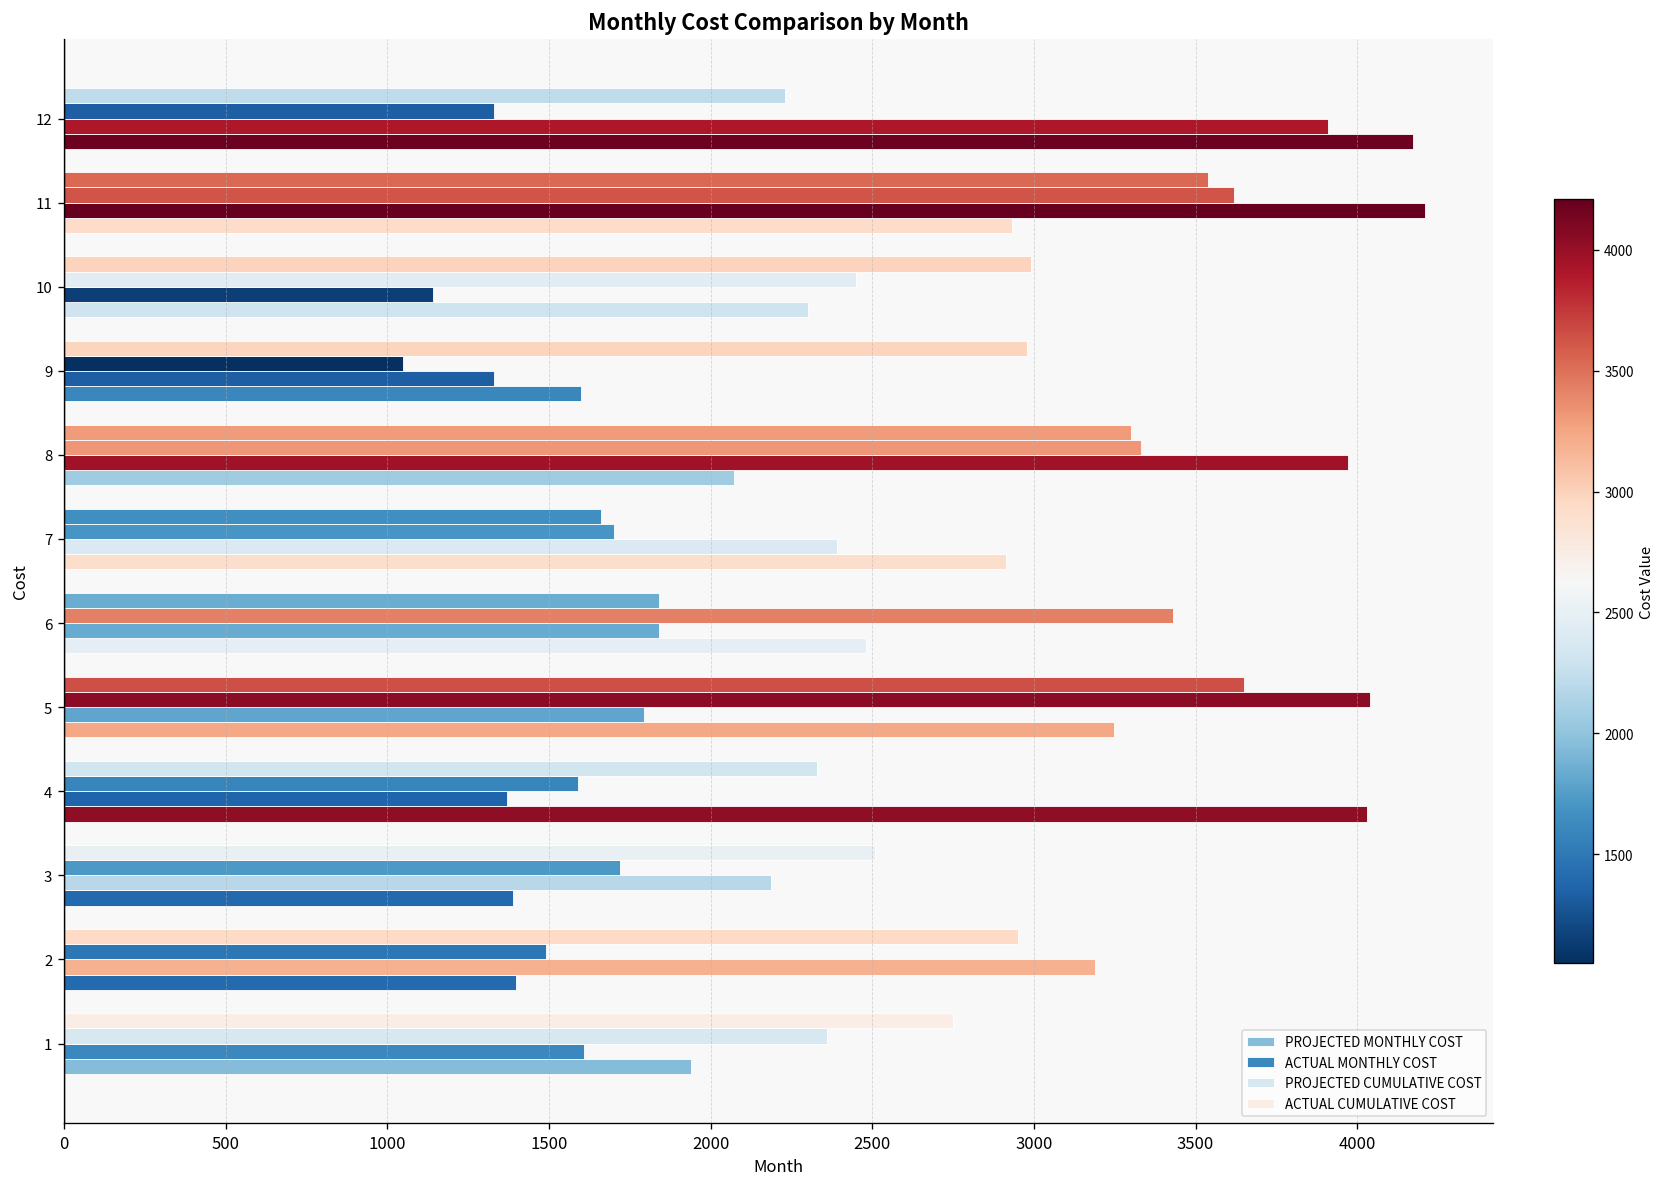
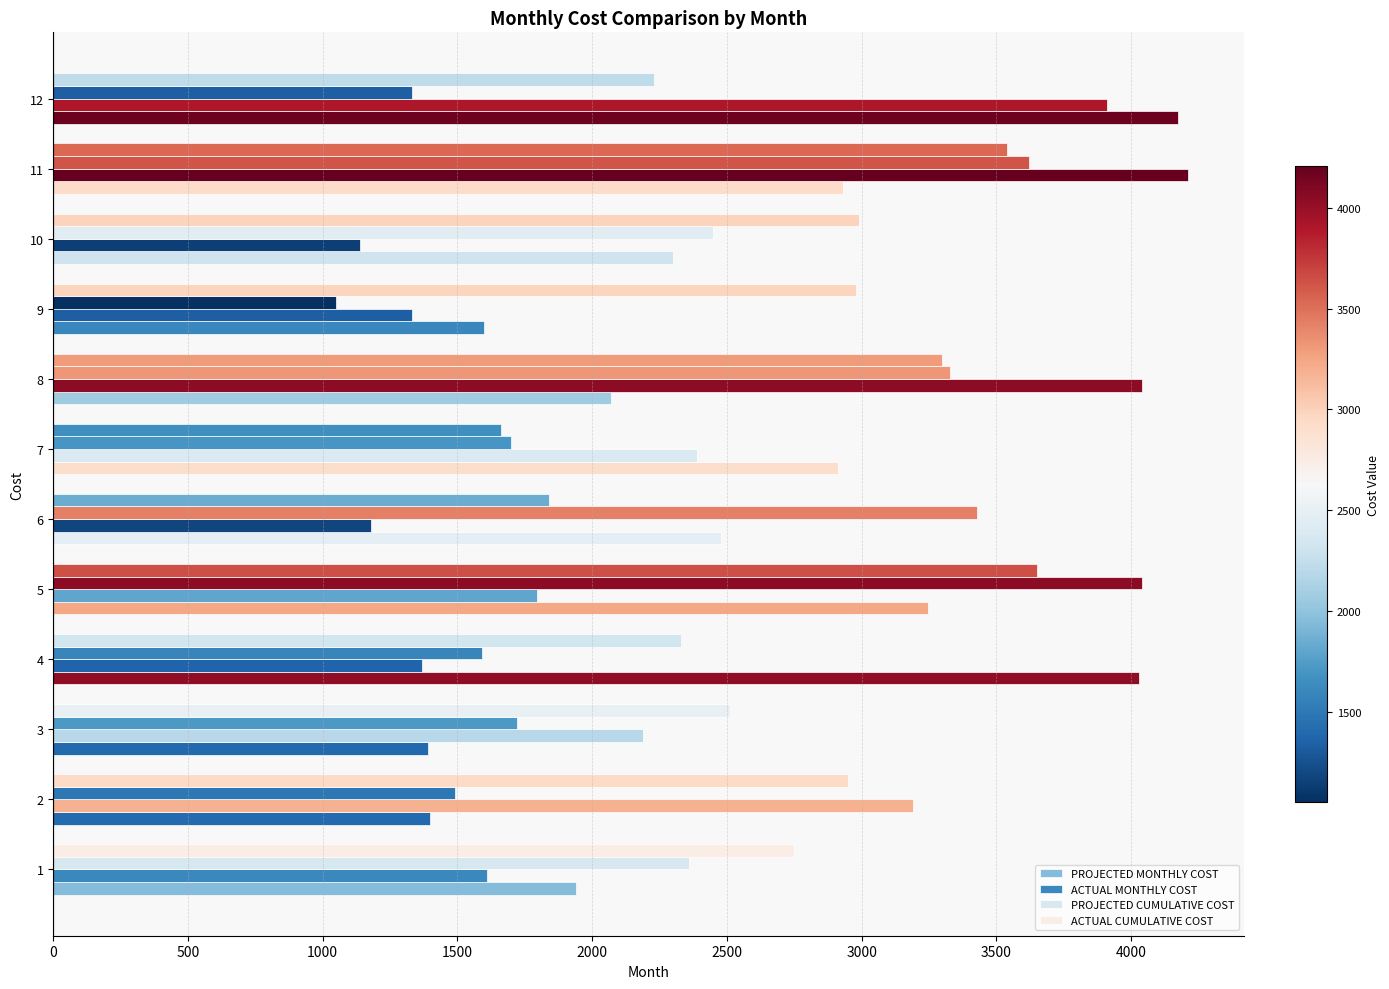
  {
    "PROJECTED MONTHLY COST": {
      "12": 4170,
      "11": 2930,
      "10": 2300,
      "9": 1600,
      "8": 2070,
      "7": 2910,
      "6": 2480,
      "5": 3250,
      "4": 4030,
      "3": 1390,
      "2": 1400,
      "1": 1940
    },
    "ACTUAL MONTHLY COST": {
      "12": 3910,
      "11": 4210,
      "10": 1140,
      "9": 1330,
-     "8": 3970,
+     "8": 4040,
      "7": 2390,
-     "6": 1840,
+     "6": 1180,
      "5": 1800,
      "4": 1370,
      "3": 2190,
      "2": 3190,
      "1": 1610
    }
  }
